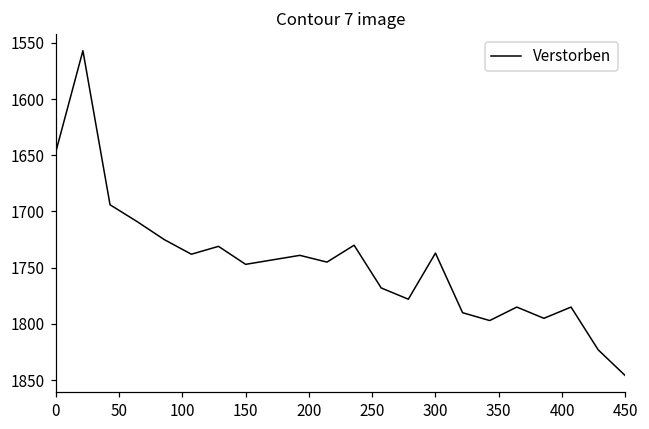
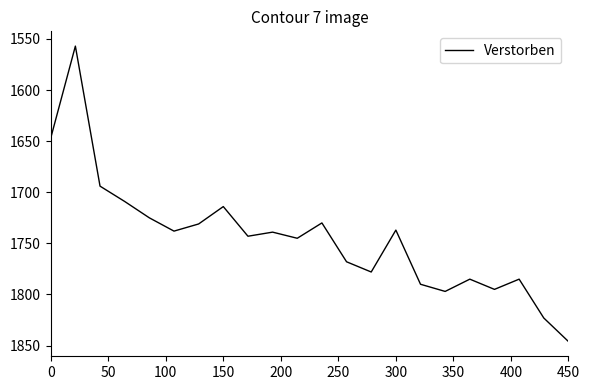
  {
    "0": 1647,
-   "150": 1747,
+   "150": 1714,
    "300": 1737,
    "450": 1846
  }
